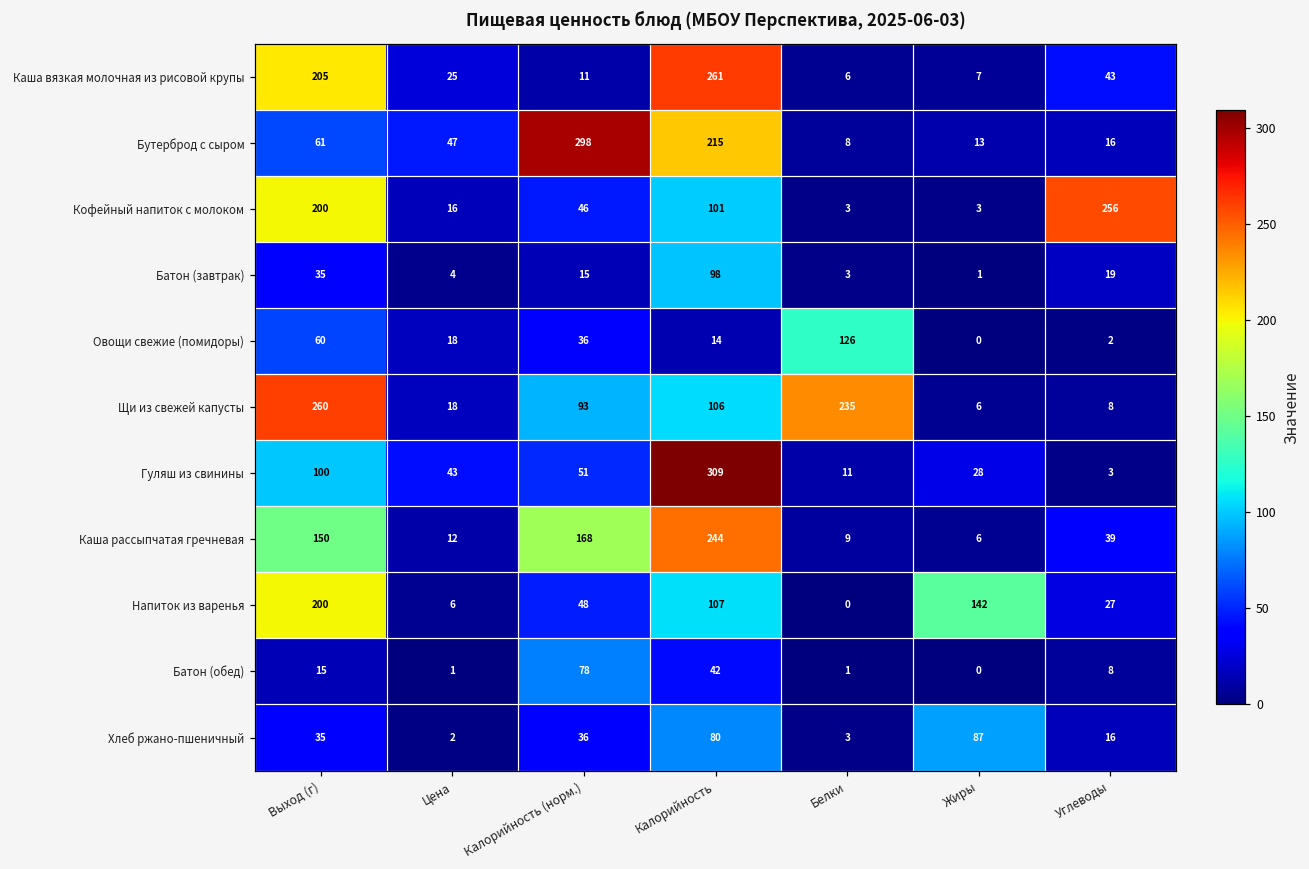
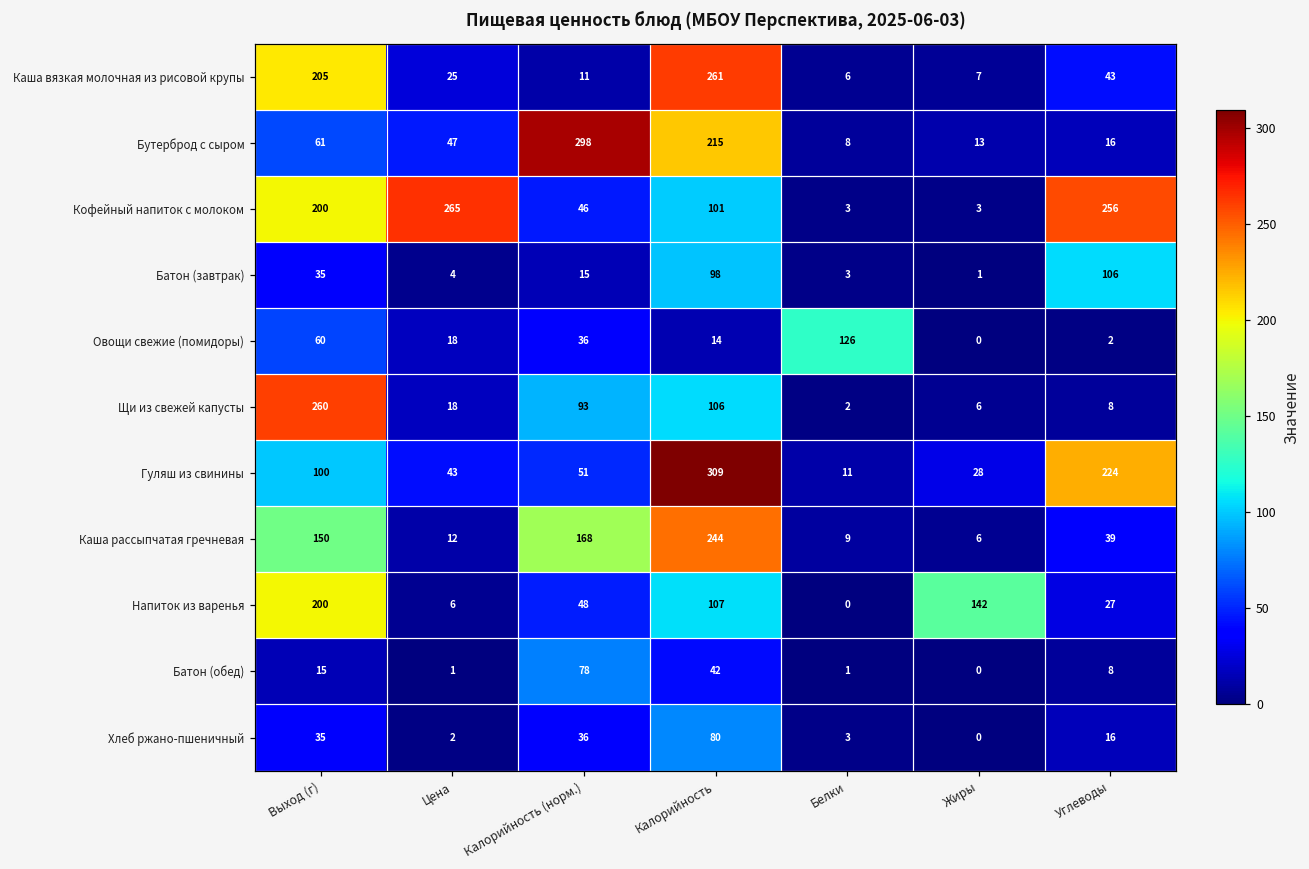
  {
    "Каша вязкая молочная из рисовой крупы": {
      "Выход (г)": 205,
      "Цена": 25,
      "Калорийность (норм.)": 11,
      "Калорийность": 261,
      "Белки": 6,
      "Жиры": 7,
      "Углеводы": 43
    },
    "Бутерброд с сыром": {
      "Выход (г)": 61,
      "Цена": 47,
      "Калорийность (норм.)": 298,
      "Калорийность": 215,
      "Белки": 8,
      "Жиры": 13,
      "Углеводы": 16
    },
    "Кофейный напиток с молоком": {
      "Выход (г)": 200,
-     "Цена": 16,
+     "Цена": 265,
      "Калорийность (норм.)": 46,
      "Калорийность": 101,
      "Белки": 3,
      "Жиры": 3,
      "Углеводы": 256
    },
    "Батон (завтрак)": {
      "Выход (г)": 35,
      "Цена": 4,
      "Калорийность (норм.)": 15,
      "Калорийность": 98,
      "Белки": 3,
      "Жиры": 1,
-     "Углеводы": 19
+     "Углеводы": 106
    },
    "Овощи свежие (помидоры)": {
      "Выход (г)": 60,
      "Цена": 18,
      "Калорийность (норм.)": 36,
      "Калорийность": 14,
      "Белки": 126,
      "Жиры": 0,
      "Углеводы": 2
    },
    "Щи из свежей капусты": {
      "Выход (г)": 260,
      "Цена": 18,
      "Калорийность (норм.)": 93,
      "Калорийность": 106,
-     "Белки": 235,
+     "Белки": 2,
      "Жиры": 6,
      "Углеводы": 8
    },
    "Гуляш из свинины": {
      "Выход (г)": 100,
      "Цена": 43,
      "Калорийность (норм.)": 51,
      "Калорийность": 309,
      "Белки": 11,
      "Жиры": 28,
-     "Углеводы": 3
+     "Углеводы": 224
    },
    "Каша рассыпчатая гречневая": {
      "Выход (г)": 150,
      "Цена": 12,
      "Калорийность (норм.)": 168,
      "Калорийность": 244,
      "Белки": 9,
      "Жиры": 6,
      "Углеводы": 39
    },
    "Напиток из варенья": {
      "Выход (г)": 200,
      "Цена": 6,
      "Калорийность (норм.)": 48,
      "Калорийность": 107,
      "Белки": 0,
      "Жиры": 142,
      "Углеводы": 27
    },
    "Батон (обед)": {
      "Выход (г)": 15,
      "Цена": 1,
      "Калорийность (норм.)": 78,
      "Калорийность": 42,
      "Белки": 1,
      "Жиры": 0,
      "Углеводы": 8
    },
    "Хлеб ржано-пшеничный": {
      "Выход (г)": 35,
      "Цена": 2,
      "Калорийность (норм.)": 36,
      "Калорийность": 80,
      "Белки": 3,
-     "Жиры": 87,
+     "Жиры": 0,
      "Углеводы": 16
    }
  }
